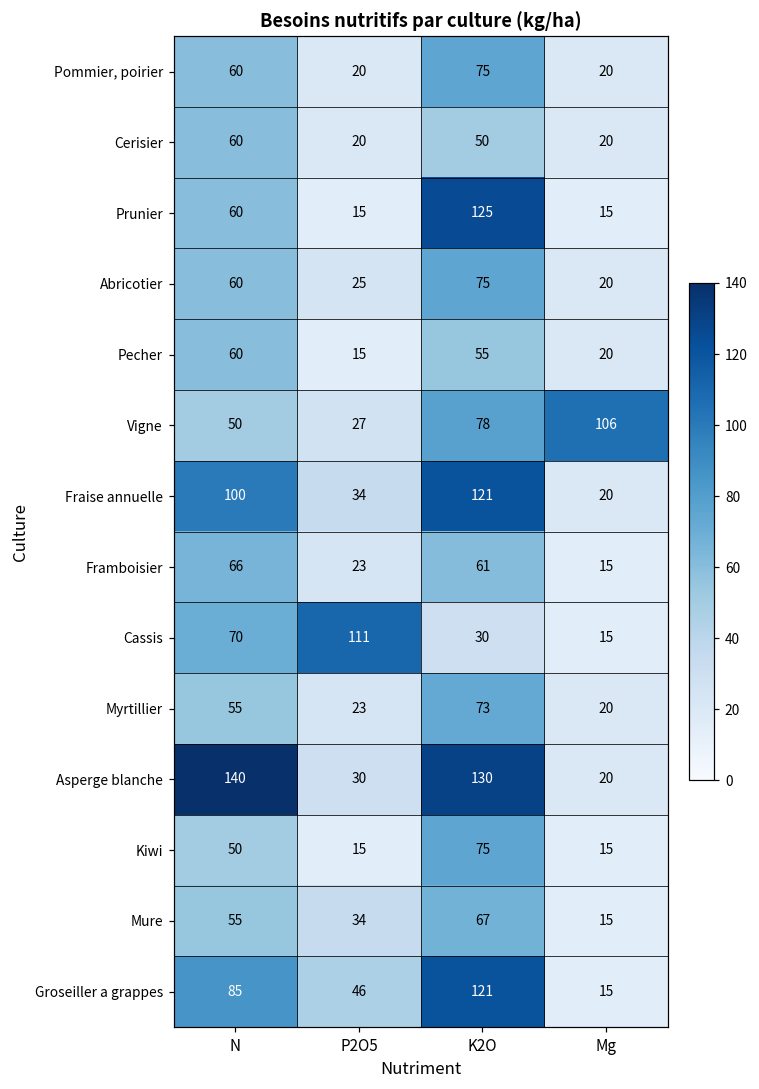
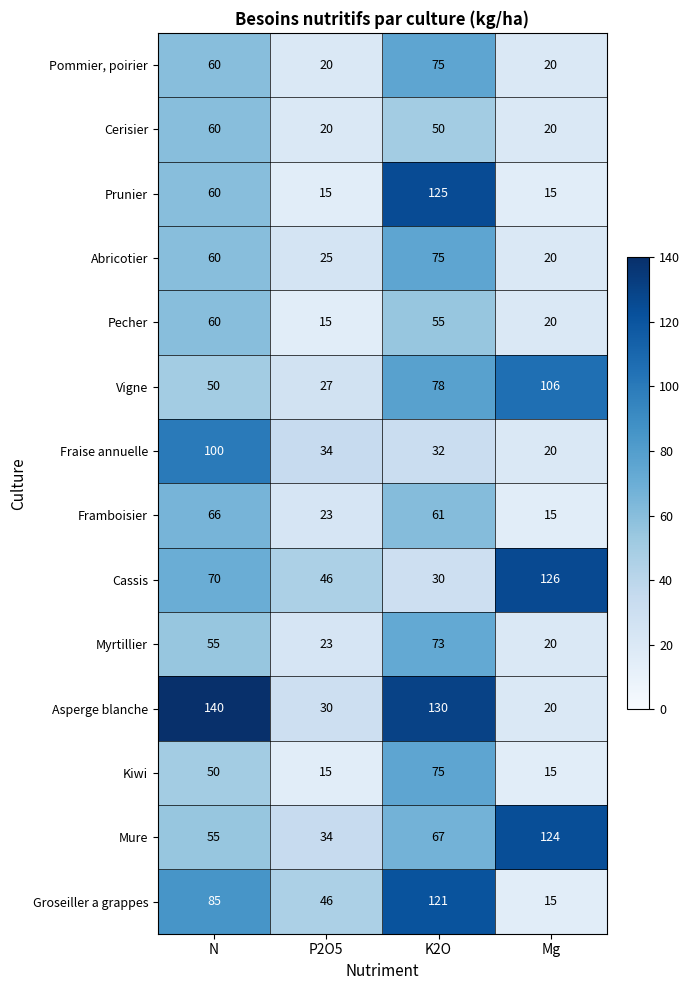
  {
    "Pommier, poirier": {
      "N": 60,
      "P2O5": 20,
      "K2O": 75,
      "Mg": 20
    },
    "Cerisier": {
      "N": 60,
      "P2O5": 20,
      "K2O": 50,
      "Mg": 20
    },
    "Prunier": {
      "N": 60,
      "P2O5": 15,
      "K2O": 125,
      "Mg": 15
    },
    "Abricotier": {
      "N": 60,
      "P2O5": 25,
      "K2O": 75,
      "Mg": 20
    },
    "Pecher": {
      "N": 60,
      "P2O5": 15,
      "K2O": 55,
      "Mg": 20
    },
    "Vigne": {
      "N": 50,
      "P2O5": 27,
      "K2O": 78,
      "Mg": 106
    },
    "Fraise annuelle": {
      "N": 100,
      "P2O5": 34,
-     "K2O": 121,
+     "K2O": 32,
      "Mg": 20
    },
    "Framboisier": {
      "N": 66,
      "P2O5": 23,
      "K2O": 61,
      "Mg": 15
    },
    "Cassis": {
      "N": 70,
-     "P2O5": 111,
+     "P2O5": 46,
      "K2O": 30,
-     "Mg": 15
+     "Mg": 126
    },
    "Myrtillier": {
      "N": 55,
      "P2O5": 23,
      "K2O": 73,
      "Mg": 20
    },
    "Asperge blanche": {
      "N": 140,
      "P2O5": 30,
      "K2O": 130,
      "Mg": 20
    },
    "Kiwi": {
      "N": 50,
      "P2O5": 15,
      "K2O": 75,
      "Mg": 15
    },
    "Mure": {
      "N": 55,
      "P2O5": 34,
      "K2O": 67,
-     "Mg": 15
+     "Mg": 124
    },
    "Groseiller a grappes": {
      "N": 85,
      "P2O5": 46,
      "K2O": 121,
      "Mg": 15
    }
  }
